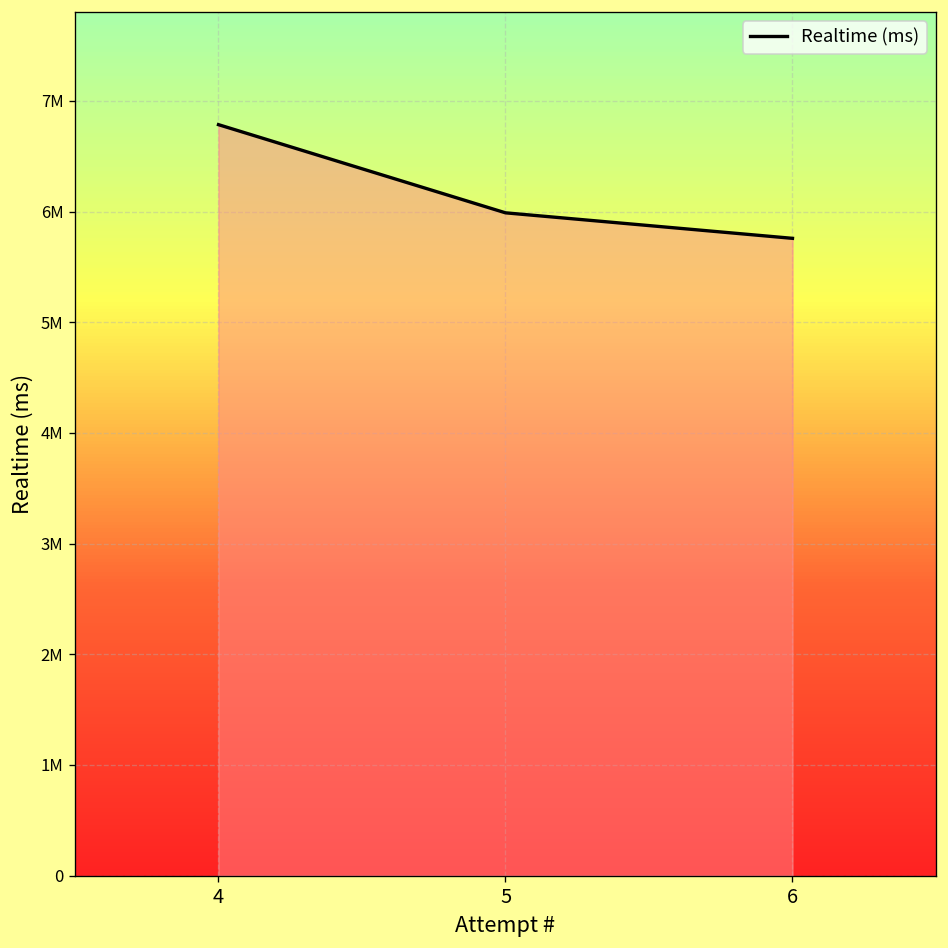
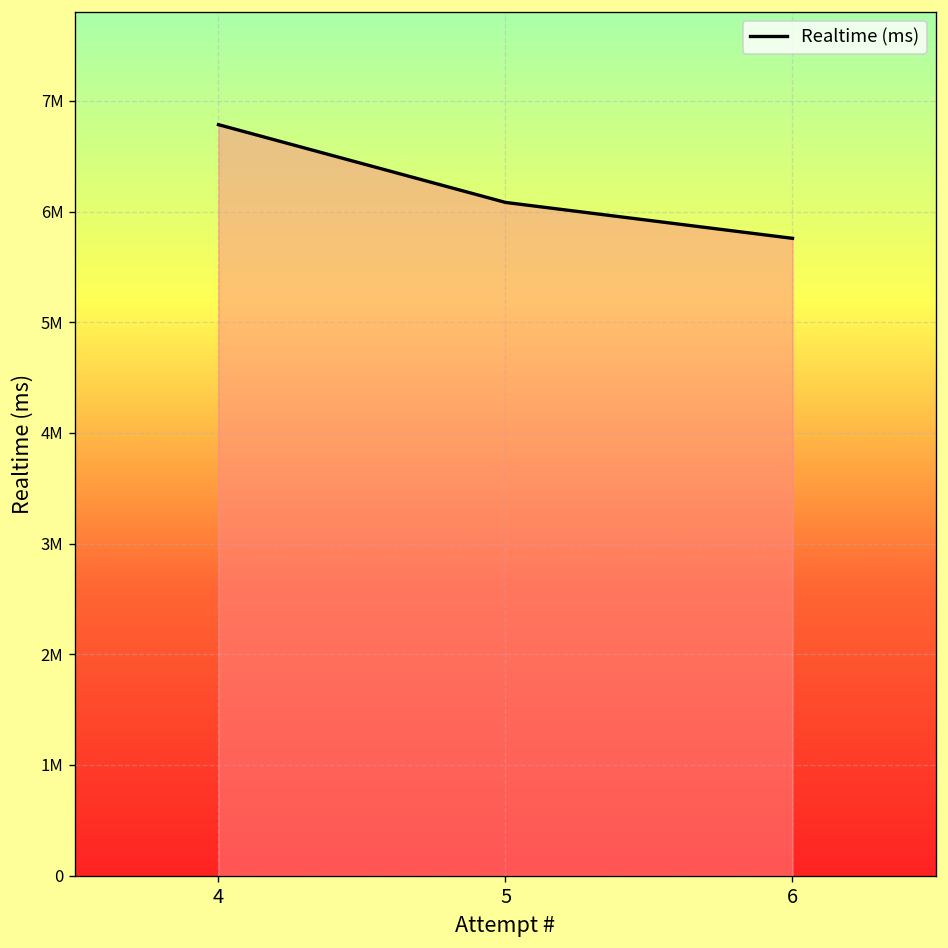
  {
    "4": 6800000,
-   "5": 6000000,
+   "5": 6100000,
    "6": 5800000
  }
